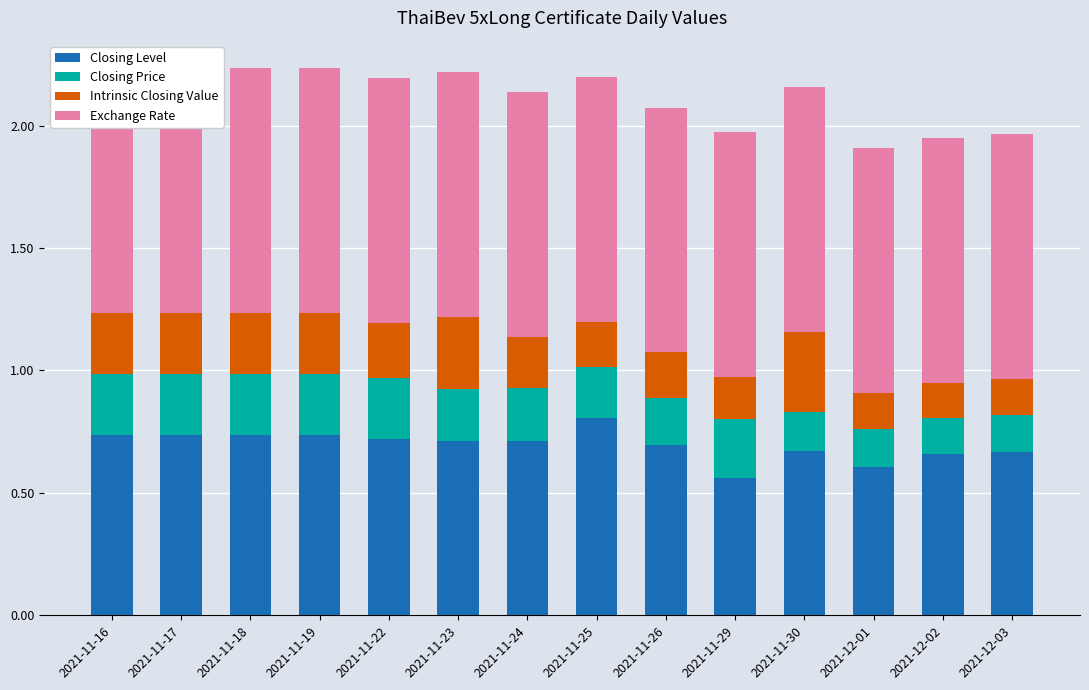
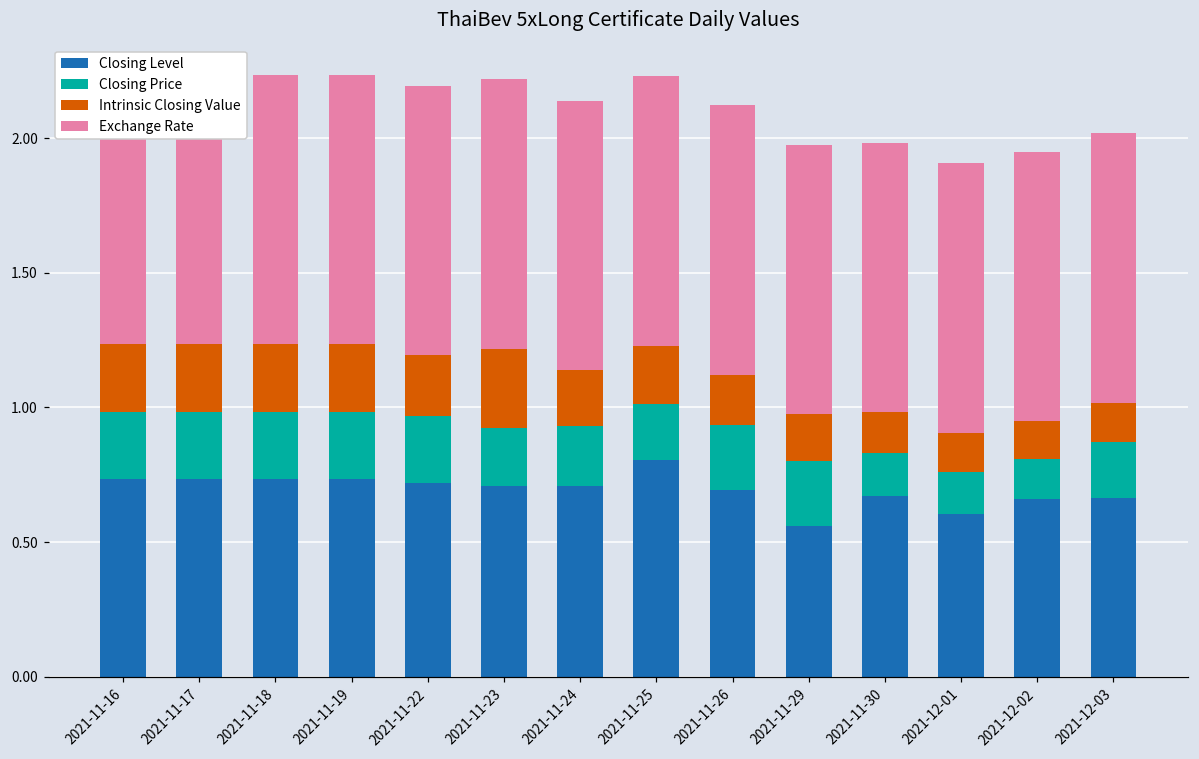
  {
    "Closing Level": {
      "2021-11-16": 0.74,
      "2021-11-17": 0.74,
      "2021-11-18": 0.74,
      "2021-11-19": 0.74,
      "2021-11-22": 0.72,
      "2021-11-23": 0.71,
      "2021-11-24": 0.71,
      "2021-11-25": 0.81,
      "2021-11-26": 0.70,
      "2021-11-29": 0.56,
      "2021-11-30": 0.67,
      "2021-12-01": 0.61,
      "2021-12-02": 0.66,
      "2021-12-03": 0.67
    },
    "Closing Price": {
      "2021-11-16": 0.25,
      "2021-11-17": 0.25,
      "2021-11-18": 0.25,
      "2021-11-19": 0.25,
      "2021-11-22": 0.25,
      "2021-11-23": 0.21,
      "2021-11-24": 0.22,
      "2021-11-25": 0.21,
-     "2021-11-26": 0.19,
+     "2021-11-26": 0.24,
      "2021-11-29": 0.24,
      "2021-11-30": 0.16,
      "2021-12-01": 0.15,
      "2021-12-02": 0.15,
-     "2021-12-03": 0.15
+     "2021-12-03": 0.20
    },
    "Intrinsic Closing Value": {
      "2021-11-16": 0.25,
      "2021-11-17": 0.25,
      "2021-11-18": 0.25,
      "2021-11-19": 0.25,
      "2021-11-22": 0.22,
      "2021-11-23": 0.29,
      "2021-11-24": 0.21,
-     "2021-11-25": 0.18,
+     "2021-11-25": 0.22,
      "2021-11-26": 0.19,
      "2021-11-29": 0.17,
-     "2021-11-30": 0.33,
+     "2021-11-30": 0.15,
      "2021-12-01": 0.15,
      "2021-12-02": 0.14,
      "2021-12-03": 0.15
    },
    "Exchange Rate": {
      "2021-11-18": 1.00,
      "2021-11-19": 1.00,
      "2021-11-22": 1.00,
      "2021-11-23": 1.00,
      "2021-11-24": 1.00,
      "2021-11-25": 1.00,
      "2021-11-26": 1.00,
      "2021-11-29": 1.00,
      "2021-11-30": 1.00,
      "2021-12-01": 1.00,
      "2021-12-02": 1.00,
      "2021-12-03": 1.00
    }
  }
